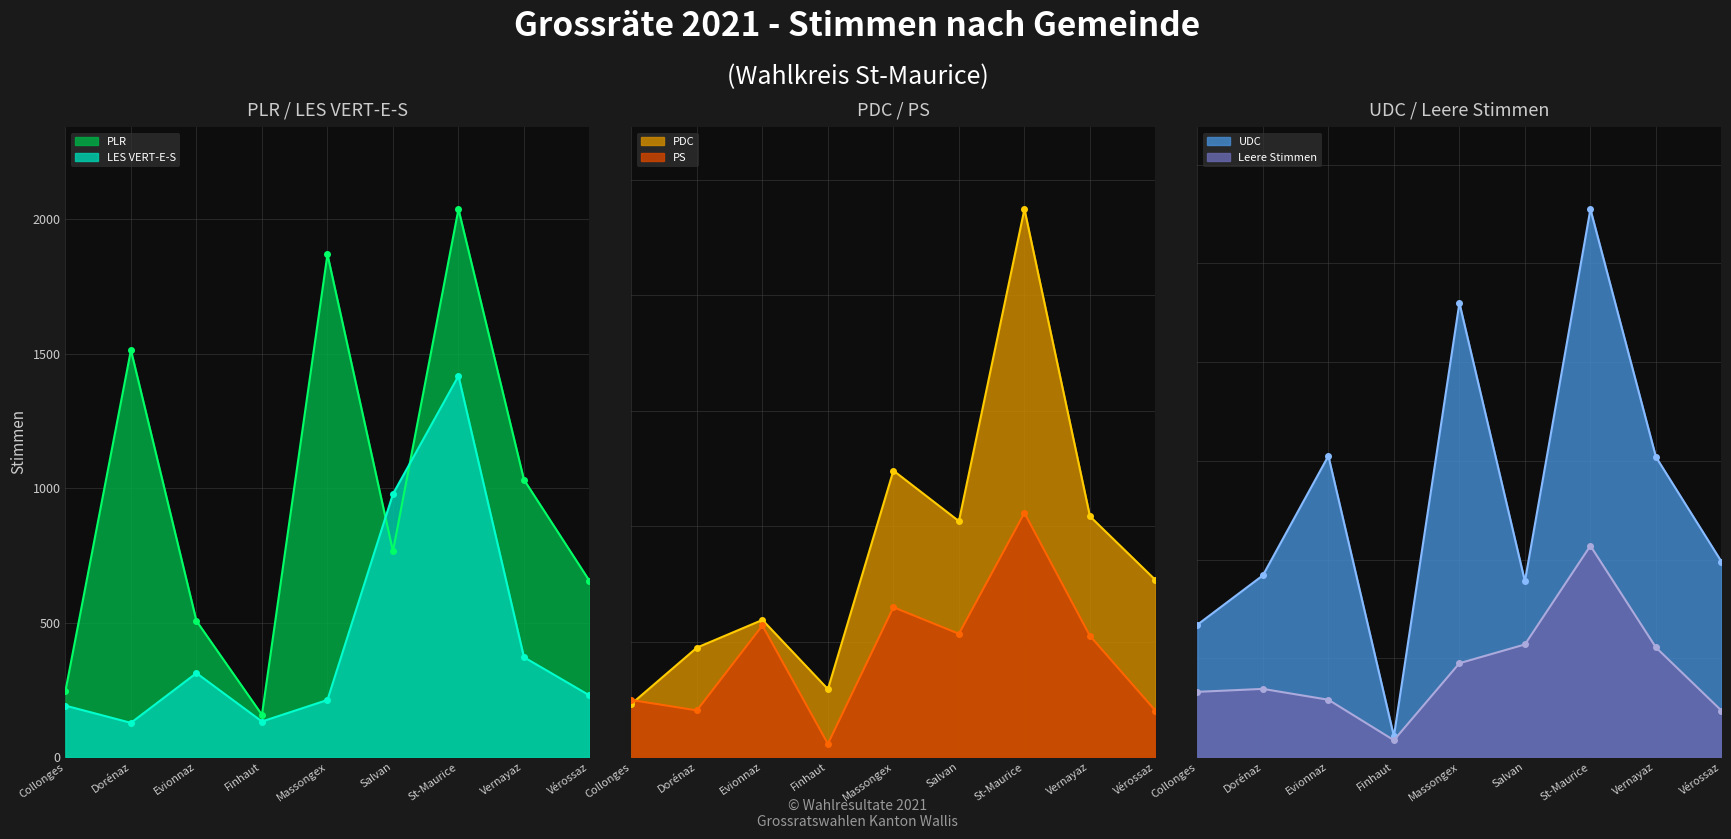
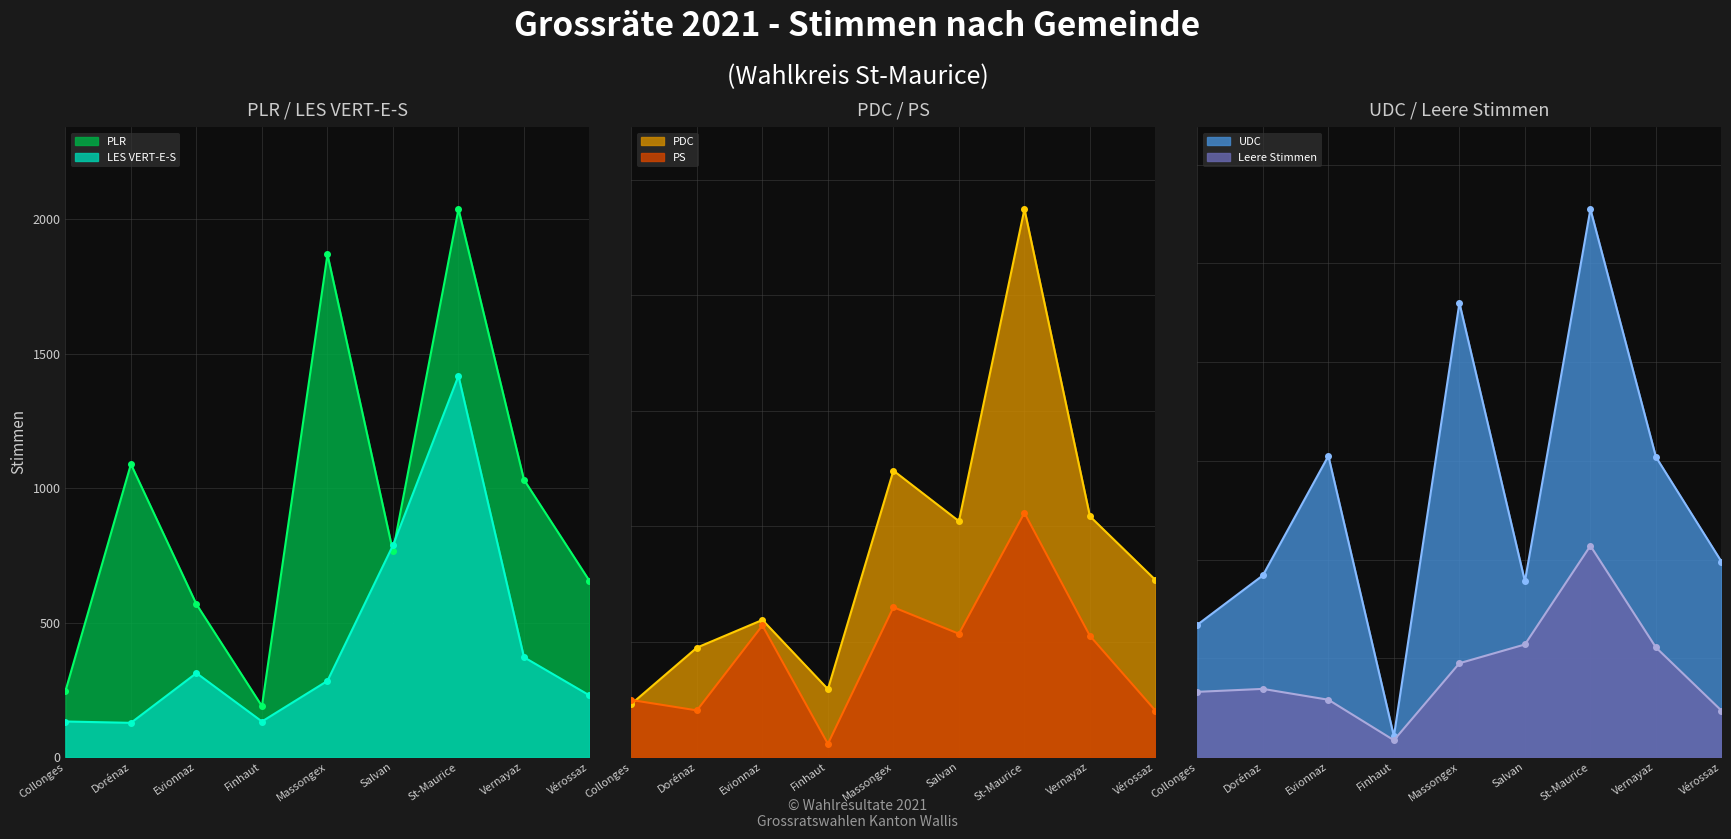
  {
    "PLR / LES VERT-E-S": {
      "PLR": {
        "Collonges": 250,
-       "Dorénaz": 1510,
-       "Evionnaz": 510,
-       "Finhaut": 160,
+       "Dorénaz": 1090,
+       "Evionnaz": 570,
+       "Finhaut": 190,
        "Massongex": 1870,
        "Salvan": 770,
        "St-Maurice": 2040,
        "Vernayaz": 1030,
        "Vérossaz": 660
      },
      "LES VERT-E-S": {
-       "Collonges": 190,
+       "Collonges": 130,
        "Dorénaz": 130,
        "Evionnaz": 310,
        "Finhaut": 130,
-       "Massongex": 210,
-       "Salvan": 980,
+       "Massongex": 280,
+       "Salvan": 790,
        "St-Maurice": 1420,
        "Vernayaz": 370,
        "Vérossaz": 230
      }
    }
  }
